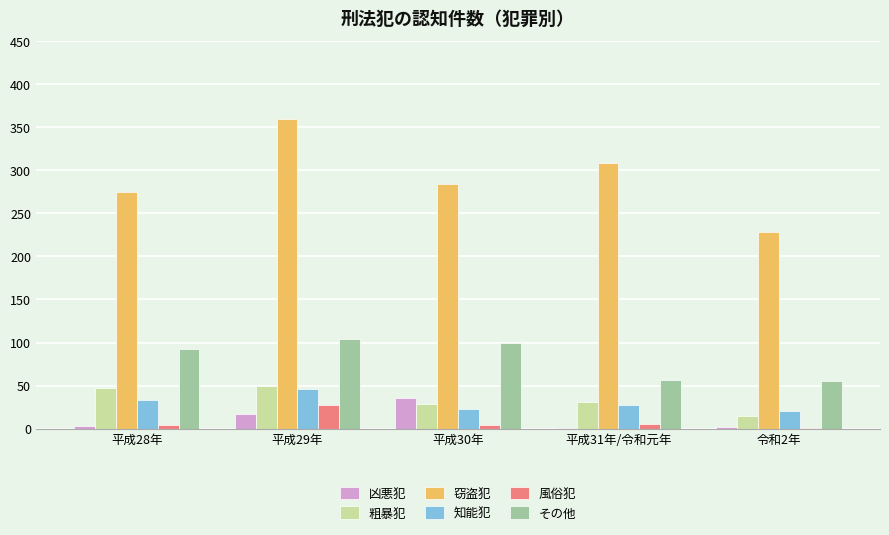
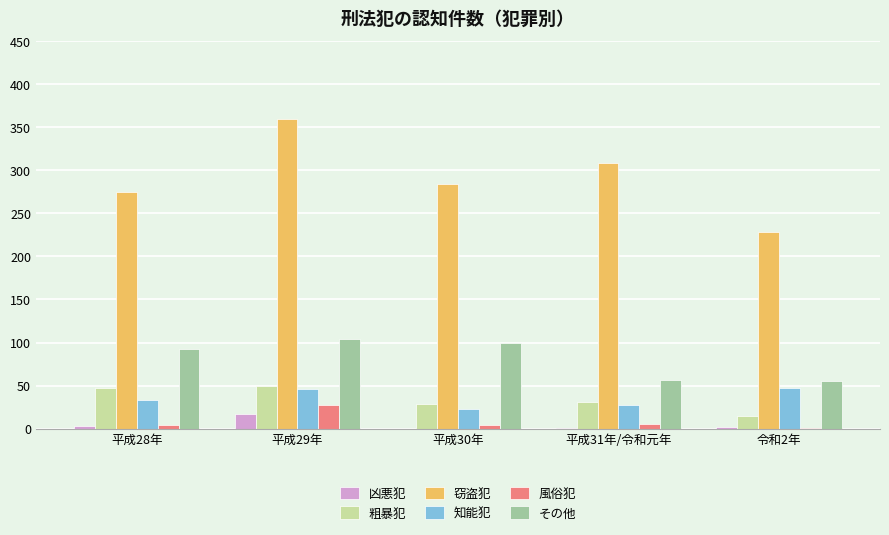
  {
    "凶悪犯": {
      "平成28年": 0,
      "平成29年": 20,
-     "平成30年": 40
+     "平成30年": 0
    },
    "窃盗犯": {
      "平成28年": 280,
      "平成29年": 360,
      "平成30年": 280,
      "平成31年/令和元年": 310,
      "令和2年": 230
    },
    "知能犯": {
      "平成28年": 30,
      "平成29年": 50,
      "平成30年": 20,
      "平成31年/令和元年": 30,
-     "令和2年": 20
+     "令和2年": 50
    },
    "風俗犯": {
      "平成28年": 0,
      "平成29年": 30,
      "平成30年": 0,
      "平成31年/令和元年": 10
    }
  }
